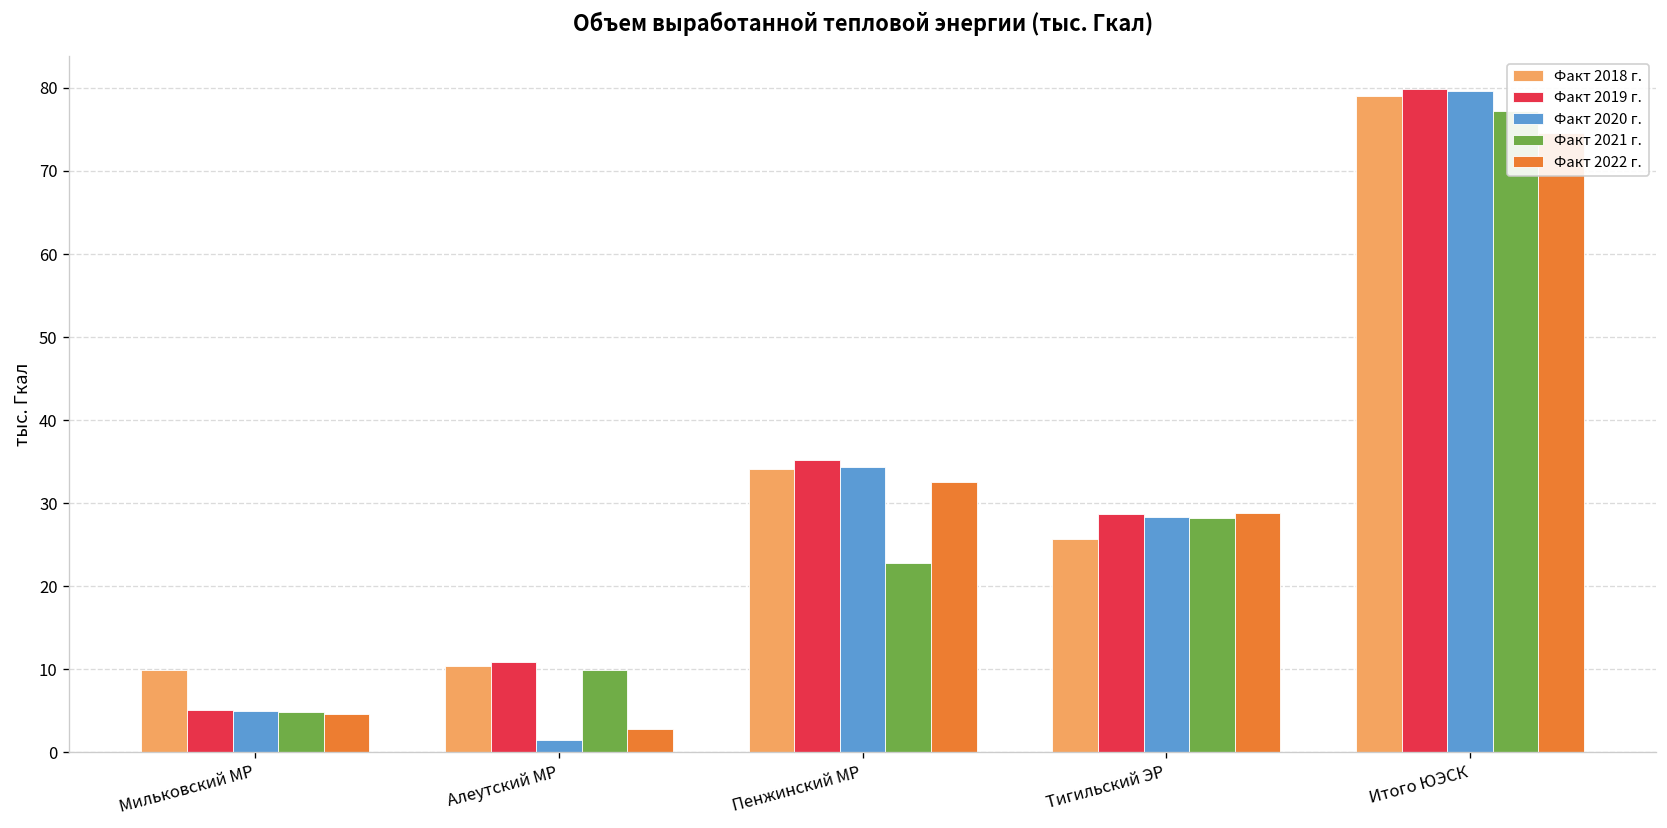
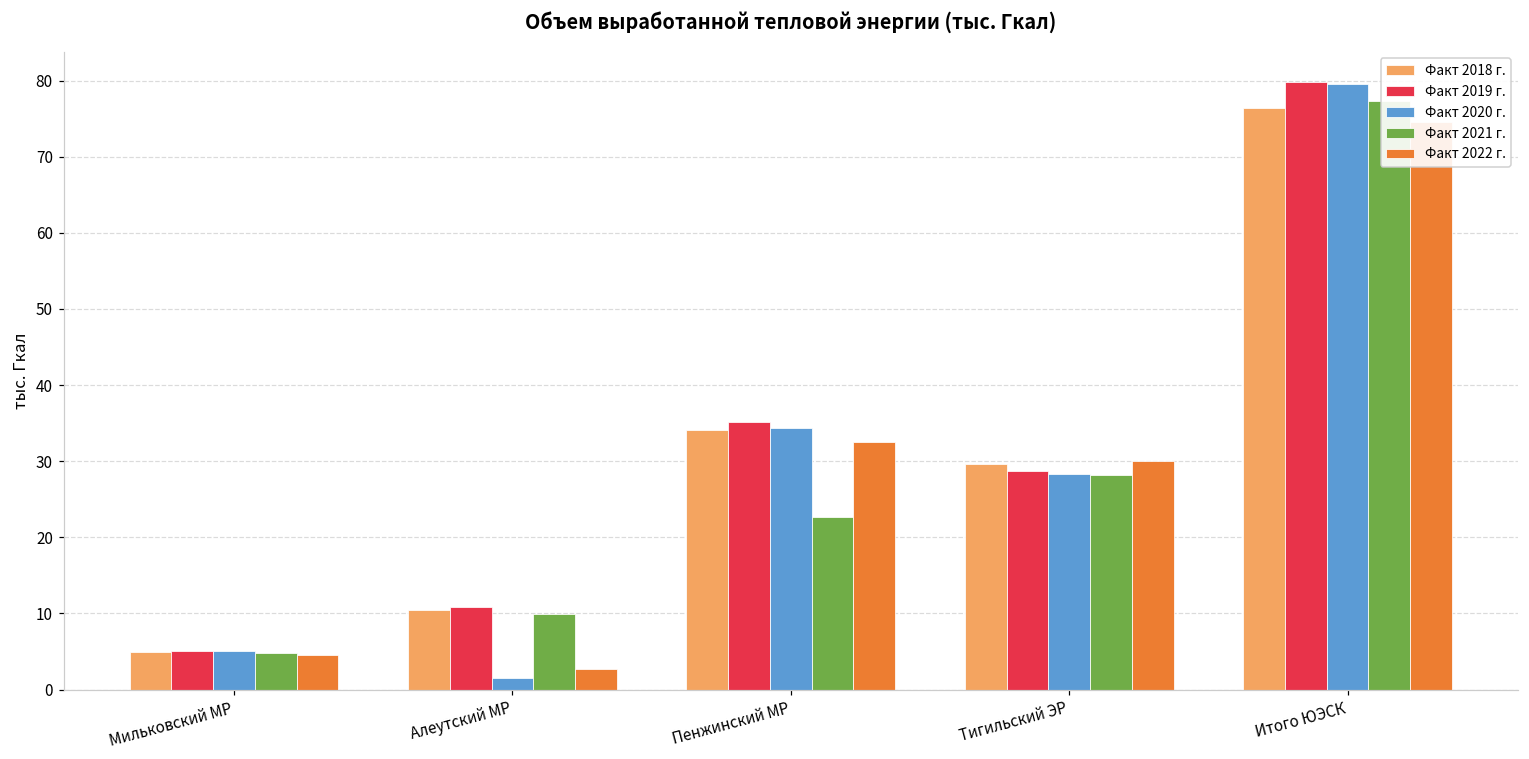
  {
    "Факт 2018 г.": {
-     "Мильковский МР": 10,
+     "Мильковский МР": 5,
      "Алеутский МР": 10,
      "Пенжинский МР": 34,
-     "Тигильский ЭР": 26,
-     "Итого ЮЭСК": 79
+     "Тигильский ЭР": 30,
+     "Итого ЮЭСК": 76
    },
    "Факт 2019 г.": {
      "Мильковский МР": 5,
      "Алеутский МР": 11,
      "Пенжинский МР": 35,
      "Тигильский ЭР": 29,
      "Итого ЮЭСК": 80
    },
    "Факт 2020 г.": {
      "Мильковский МР": 5,
      "Алеутский МР": 1,
      "Пенжинский МР": 34,
      "Тигильский ЭР": 28,
      "Итого ЮЭСК": 80
    },
    "Факт 2021 г.": {
      "Мильковский МР": 5,
      "Алеутский МР": 10,
      "Пенжинский МР": 23,
      "Тигильский ЭР": 28
    },
    "Факт 2022 г.": {
      "Мильковский МР": 5,
      "Алеутский МР": 3,
      "Пенжинский МР": 33,
-     "Тигильский ЭР": 29
+     "Тигильский ЭР": 30
    }
  }
